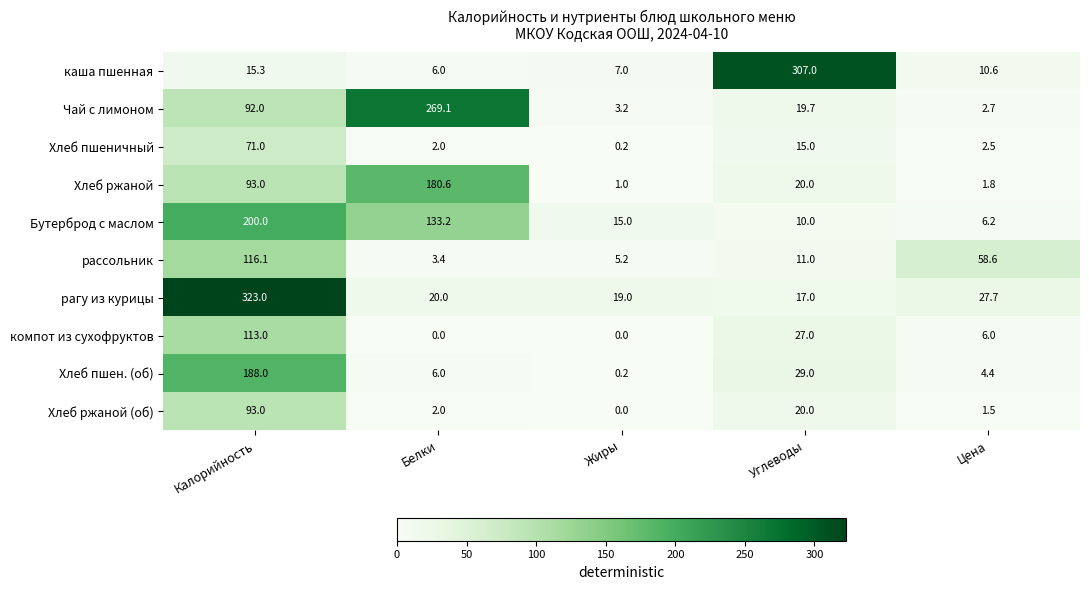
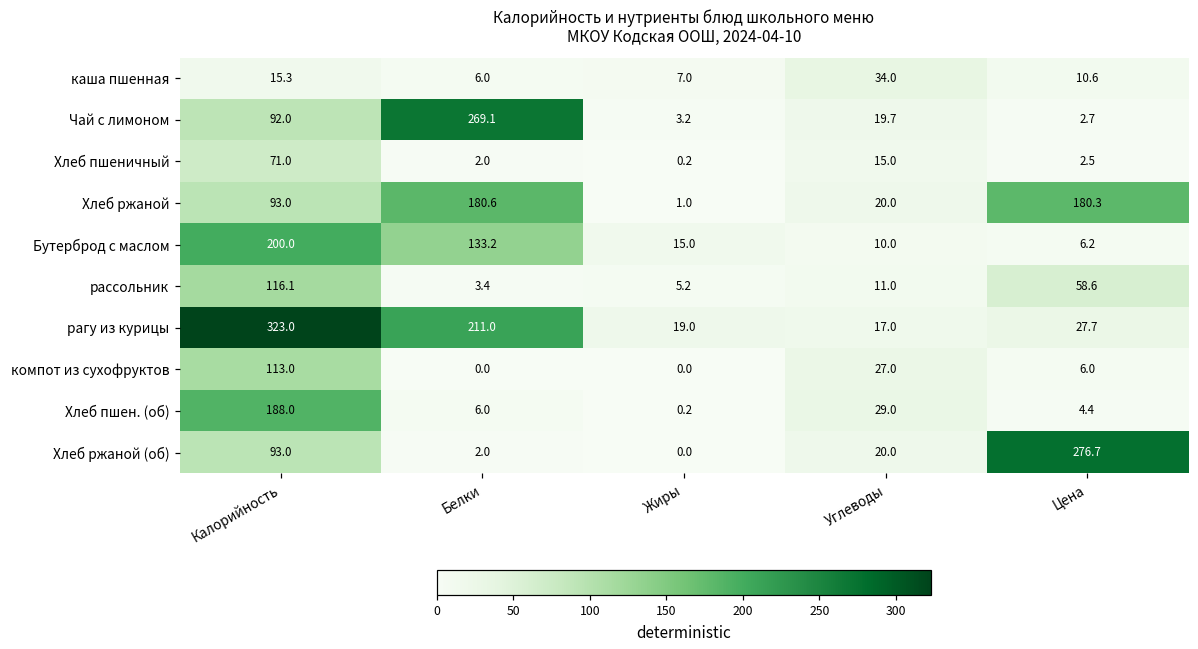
  {
    "каша пшенная": {
      "Калорийность": 15.3,
      "Белки": 6.0,
      "Жиры": 7.0,
-     "Углеводы": 307.0,
+     "Углеводы": 34.0,
      "Цена": 10.6
    },
    "Чай с лимоном": {
      "Калорийность": 92.0,
      "Белки": 269.1,
      "Жиры": 3.2,
      "Углеводы": 19.7,
      "Цена": 2.7
    },
    "Хлеб пшеничный": {
      "Калорийность": 71.0,
      "Белки": 2.0,
      "Жиры": 0.2,
      "Углеводы": 15.0,
      "Цена": 2.5
    },
    "Хлеб ржаной": {
      "Калорийность": 93.0,
      "Белки": 180.6,
      "Жиры": 1.0,
      "Углеводы": 20.0,
-     "Цена": 1.8
+     "Цена": 180.3
    },
    "Бутерброд с маслом": {
      "Калорийность": 200.0,
      "Белки": 133.2,
      "Жиры": 15.0,
      "Углеводы": 10.0,
      "Цена": 6.2
    },
    "рассольник": {
      "Калорийность": 116.1,
      "Белки": 3.4,
      "Жиры": 5.2,
      "Углеводы": 11.0,
      "Цена": 58.6
    },
    "рагу из курицы": {
      "Калорийность": 323.0,
-     "Белки": 20.0,
+     "Белки": 211.0,
      "Жиры": 19.0,
      "Углеводы": 17.0,
      "Цена": 27.7
    },
    "компот из сухофруктов": {
      "Калорийность": 113.0,
      "Белки": 0.0,
      "Жиры": 0.0,
      "Углеводы": 27.0,
      "Цена": 6.0
    },
    "Хлеб пшен. (об)": {
      "Калорийность": 188.0,
      "Белки": 6.0,
      "Жиры": 0.2,
      "Углеводы": 29.0,
      "Цена": 4.4
    },
    "Хлеб ржаной (об)": {
      "Калорийность": 93.0,
      "Белки": 2.0,
      "Жиры": 0.0,
      "Углеводы": 20.0,
-     "Цена": 1.5
+     "Цена": 276.7
    }
  }
